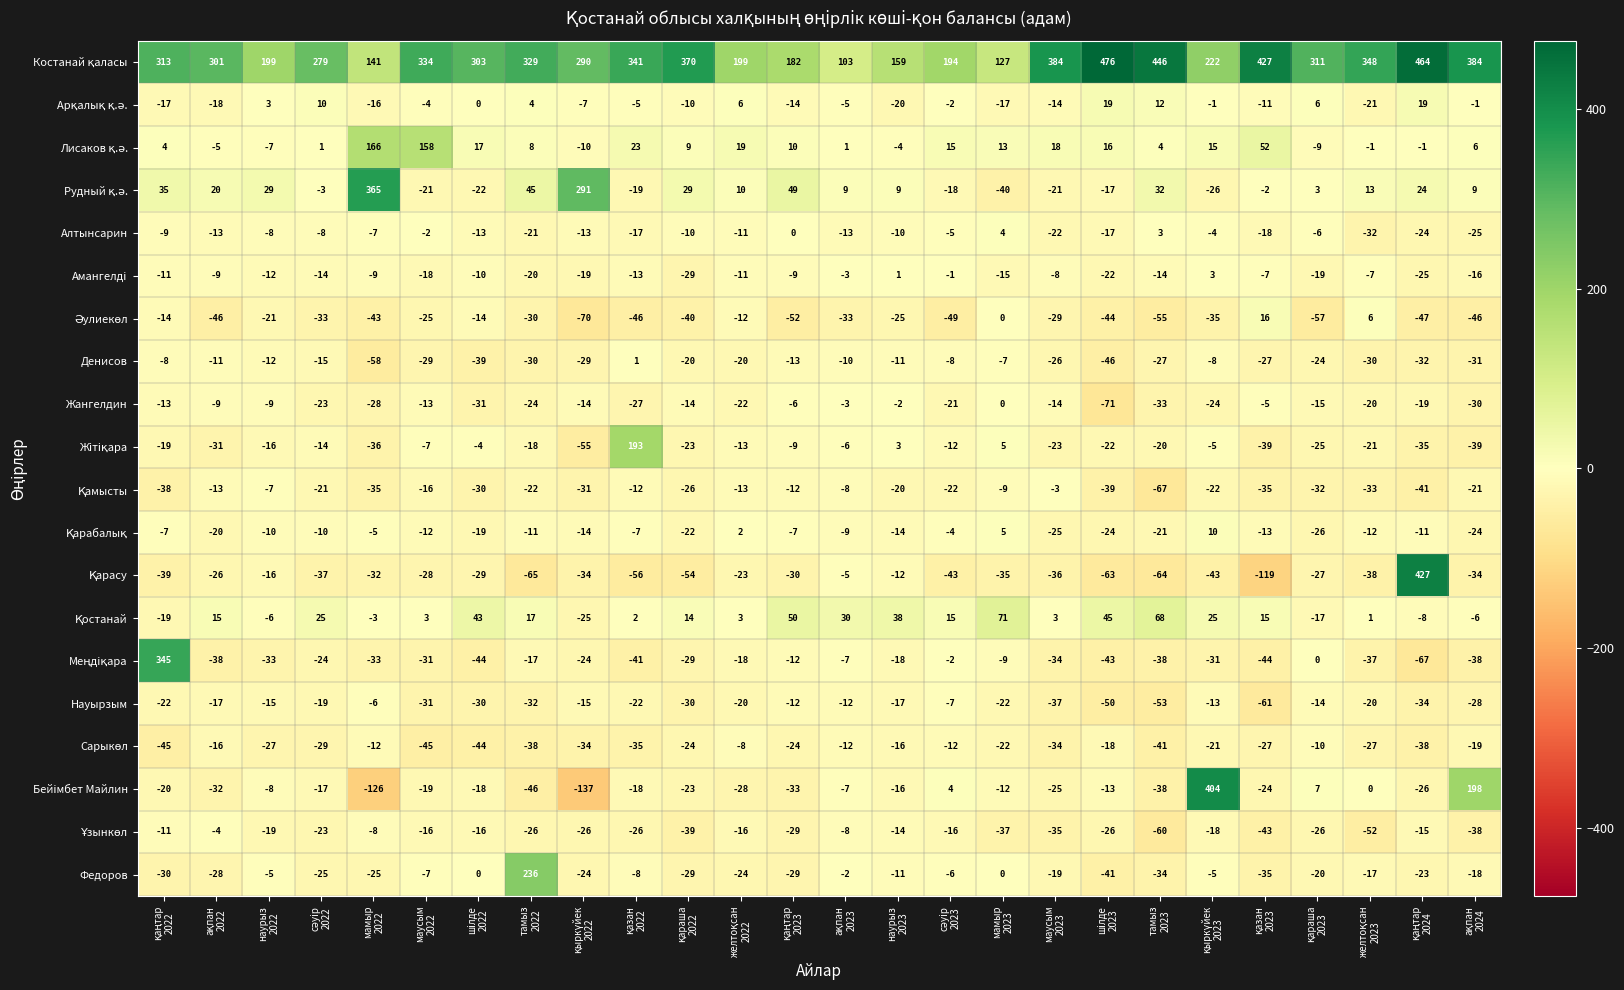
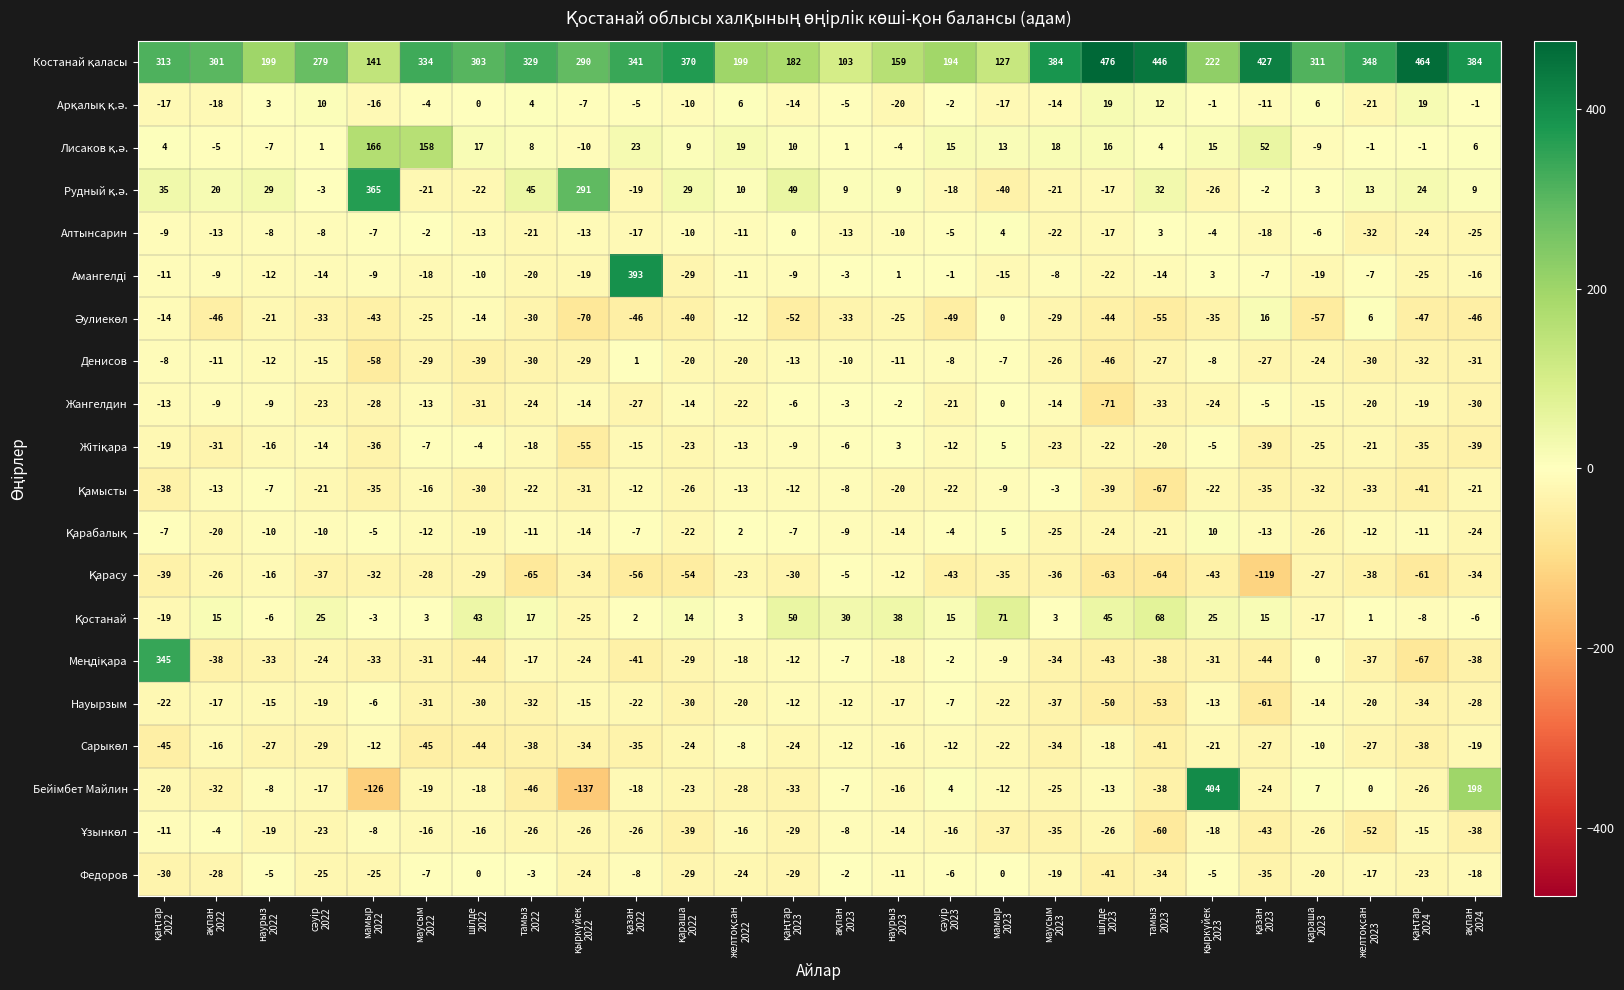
  {
    "Амангелді": {
      "қаңтар 2022": -11,
      "ақпан 2022": -9,
      "наурыз 2022": -12,
      "сәуір 2022": -14,
      "мамыр 2022": -9,
      "маусым 2022": -18,
      "шілде 2022": -10,
      "тамыз 2022": -20,
      "қыркүйек 2022": -19,
-     "қазан 2022": -13,
+     "қазан 2022": 393,
      "қараша 2022": -29,
      "желтоқсан 2022": -11,
      "қаңтар 2023": -9,
      "ақпан 2023": -3,
      "наурыз 2023": 1,
      "сәуір 2023": -1,
      "мамыр 2023": -15,
      "маусым 2023": -8,
      "шілде 2023": -22,
      "тамыз 2023": -14,
      "қыркүйек 2023": 3,
      "қазан 2023": -7,
      "қараша 2023": -19,
      "желтоқсан 2023": -7,
      "қаңтар 2024": -25,
      "ақпан 2024": -16
    },
    "Жітіқара": {
      "қаңтар 2022": -19,
      "ақпан 2022": -31,
      "наурыз 2022": -16,
      "сәуір 2022": -14,
      "мамыр 2022": -36,
      "маусым 2022": -7,
      "шілде 2022": -4,
      "тамыз 2022": -18,
      "қыркүйек 2022": -55,
-     "қазан 2022": 193,
+     "қазан 2022": -15,
      "қараша 2022": -23,
      "желтоқсан 2022": -13,
      "қаңтар 2023": -9,
      "ақпан 2023": -6,
      "наурыз 2023": 3,
      "сәуір 2023": -12,
      "мамыр 2023": 5,
      "маусым 2023": -23,
      "шілде 2023": -22,
      "тамыз 2023": -20,
      "қыркүйек 2023": -5,
      "қазан 2023": -39,
      "қараша 2023": -25,
      "желтоқсан 2023": -21,
      "қаңтар 2024": -35,
      "ақпан 2024": -39
    },
    "Қарасу": {
      "қаңтар 2022": -39,
      "ақпан 2022": -26,
      "наурыз 2022": -16,
      "сәуір 2022": -37,
      "мамыр 2022": -32,
      "маусым 2022": -28,
      "шілде 2022": -29,
      "тамыз 2022": -65,
      "қыркүйек 2022": -34,
      "қазан 2022": -56,
      "қараша 2022": -54,
      "желтоқсан 2022": -23,
      "қаңтар 2023": -30,
      "ақпан 2023": -5,
      "наурыз 2023": -12,
      "сәуір 2023": -43,
      "мамыр 2023": -35,
      "маусым 2023": -36,
      "шілде 2023": -63,
      "тамыз 2023": -64,
      "қыркүйек 2023": -43,
      "қазан 2023": -119,
      "қараша 2023": -27,
      "желтоқсан 2023": -38,
-     "қаңтар 2024": 427,
+     "қаңтар 2024": -61,
      "ақпан 2024": -34
    },
    "Федоров": {
      "қаңтар 2022": -30,
      "ақпан 2022": -28,
      "наурыз 2022": -5,
      "сәуір 2022": -25,
      "мамыр 2022": -25,
      "маусым 2022": -7,
      "шілде 2022": 0,
-     "тамыз 2022": 236,
+     "тамыз 2022": -3,
      "қыркүйек 2022": -24,
      "қазан 2022": -8,
      "қараша 2022": -29,
      "желтоқсан 2022": -24,
      "қаңтар 2023": -29,
      "ақпан 2023": -2,
      "наурыз 2023": -11,
      "сәуір 2023": -6,
      "мамыр 2023": 0,
      "маусым 2023": -19,
      "шілде 2023": -41,
      "тамыз 2023": -34,
      "қыркүйек 2023": -5,
      "қазан 2023": -35,
      "қараша 2023": -20,
      "желтоқсан 2023": -17,
      "қаңтар 2024": -23,
      "ақпан 2024": -18
    }
  }
